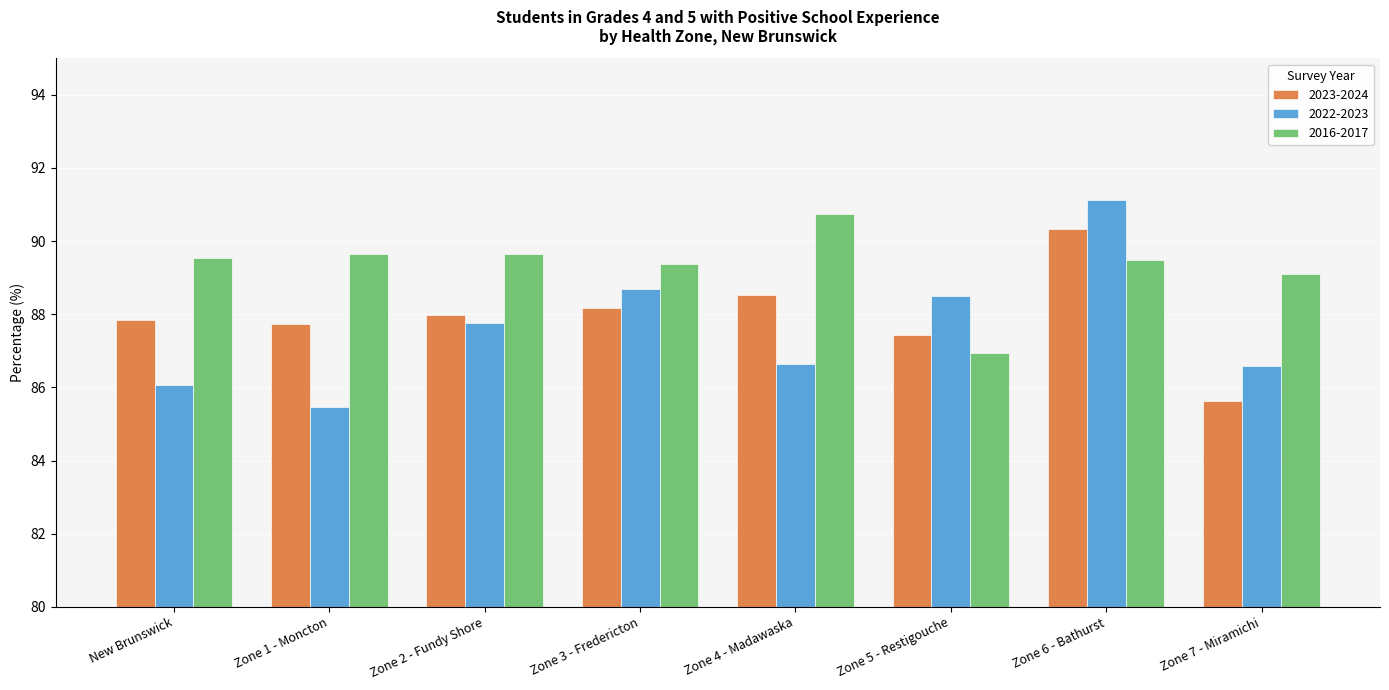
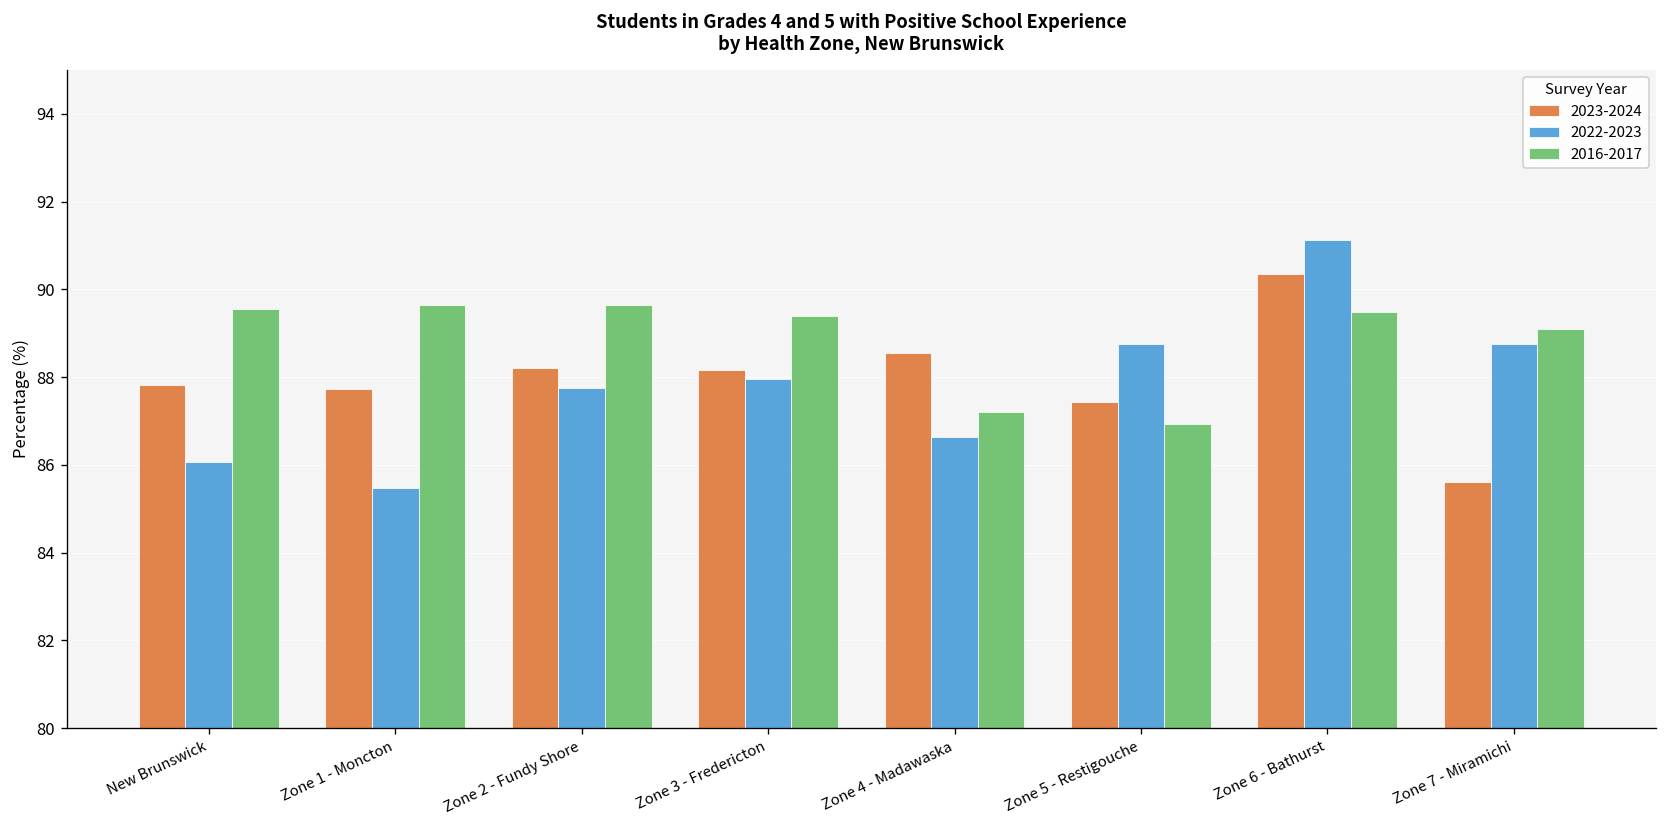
  {
    "2023-2024": {
      "New Brunswick": 87.8,
      "Zone 1 - Moncton": 87.7,
-     "Zone 2 - Fundy Shore": 88.0,
+     "Zone 2 - Fundy Shore": 88.2,
      "Zone 3 - Fredericton": 88.2,
      "Zone 4 - Madawaska": 88.5,
      "Zone 5 - Restigouche": 87.4,
      "Zone 6 - Bathurst": 90.3,
      "Zone 7 - Miramichi": 85.6
    },
    "2022-2023": {
      "New Brunswick": 86.1,
      "Zone 1 - Moncton": 85.5,
      "Zone 2 - Fundy Shore": 87.8,
-     "Zone 3 - Fredericton": 88.7,
+     "Zone 3 - Fredericton": 87.9,
      "Zone 4 - Madawaska": 86.6,
-     "Zone 5 - Restigouche": 88.5,
+     "Zone 5 - Restigouche": 88.8,
      "Zone 6 - Bathurst": 91.1,
-     "Zone 7 - Miramichi": 86.6
+     "Zone 7 - Miramichi": 88.8
    },
    "2016-2017": {
      "New Brunswick": 89.5,
      "Zone 1 - Moncton": 89.6,
      "Zone 2 - Fundy Shore": 89.6,
      "Zone 3 - Fredericton": 89.4,
-     "Zone 4 - Madawaska": 90.7,
+     "Zone 4 - Madawaska": 87.2,
      "Zone 5 - Restigouche": 86.9,
      "Zone 6 - Bathurst": 89.5,
      "Zone 7 - Miramichi": 89.1
    }
  }
